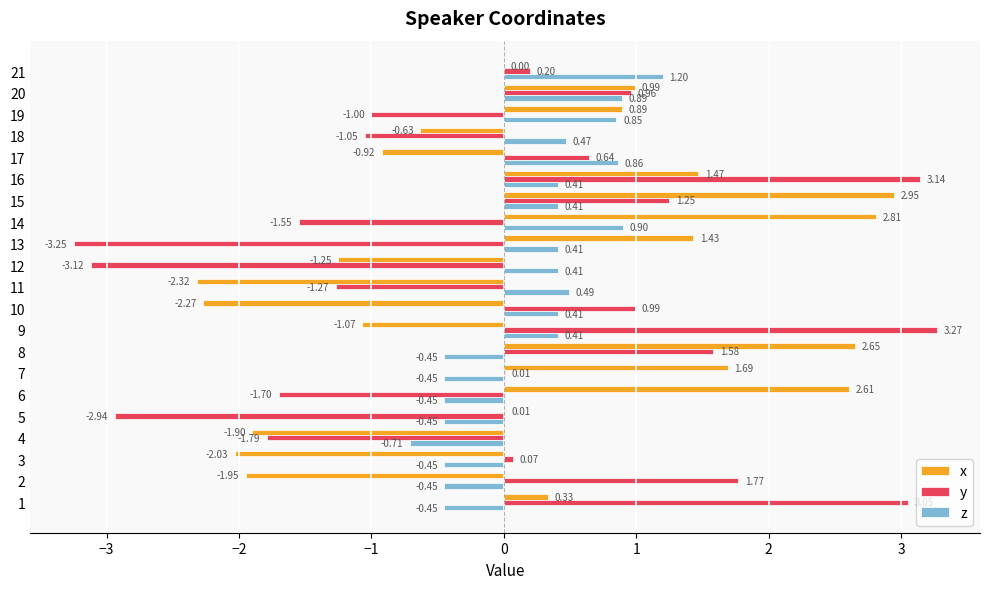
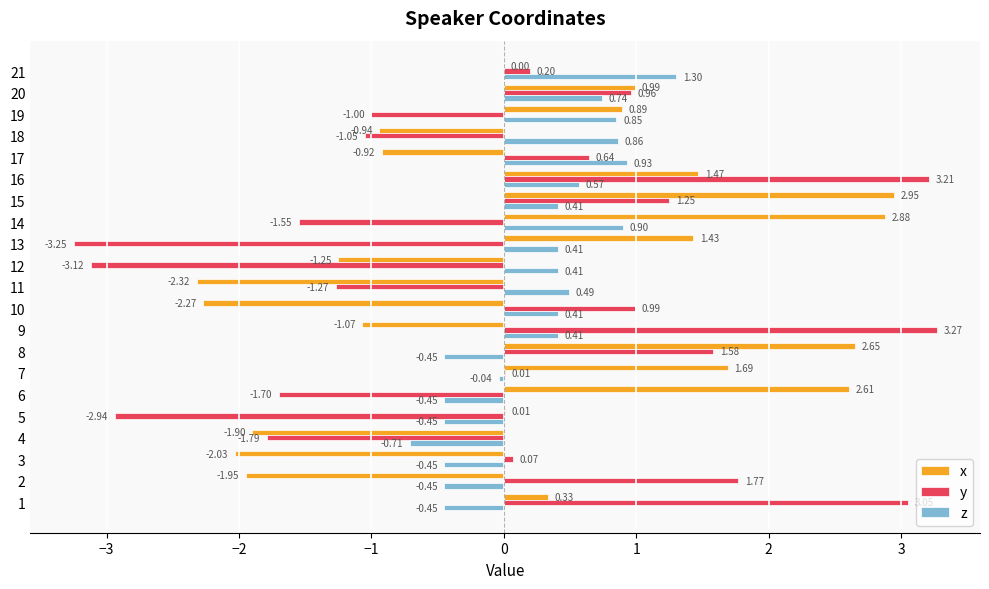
  {
    "x": {
      "21": 0.00,
      "19": 0.89,
-     "18": -0.63,
+     "18": -0.94,
      "17": -0.92,
      "16": 1.47,
      "15": 2.95,
-     "14": 2.81,
+     "14": 2.88,
      "13": 1.43,
      "12": -1.25,
      "11": -2.32,
      "10": -2.27,
      "9": -1.07,
      "8": 2.65,
      "7": 1.69,
      "6": 2.61,
      "5": 0.01,
      "3": -2.03,
      "2": -1.95,
      "1": 0.33
    },
    "y": {
      "21": 0.20,
      "19": -1.00,
      "17": 0.64,
-     "16": 3.14,
+     "16": 3.21,
      "15": 1.25,
      "14": -1.55,
      "13": -3.25,
      "12": -3.12,
      "11": -1.27,
      "10": 0.99,
      "9": 3.27,
      "8": 1.58,
      "7": 0.01,
      "6": -1.70,
      "5": -2.94,
      "3": 0.07,
      "2": 1.77
    },
    "z": {
-     "21": 1.20,
-     "20": 0.89,
+     "21": 1.30,
+     "20": 0.74,
      "19": 0.85,
-     "18": 0.47,
-     "17": 0.86,
-     "16": 0.41,
+     "18": 0.86,
+     "17": 0.93,
+     "16": 0.57,
      "15": 0.41,
      "14": 0.90,
      "13": 0.41,
      "12": 0.41,
      "11": 0.49,
      "10": 0.41,
      "9": 0.41,
      "8": -0.45,
-     "7": -0.45,
+     "7": -0.04,
      "6": -0.45,
      "5": -0.45,
      "4": -0.71,
      "3": -0.45,
      "2": -0.45,
      "1": -0.45
    }
  }
